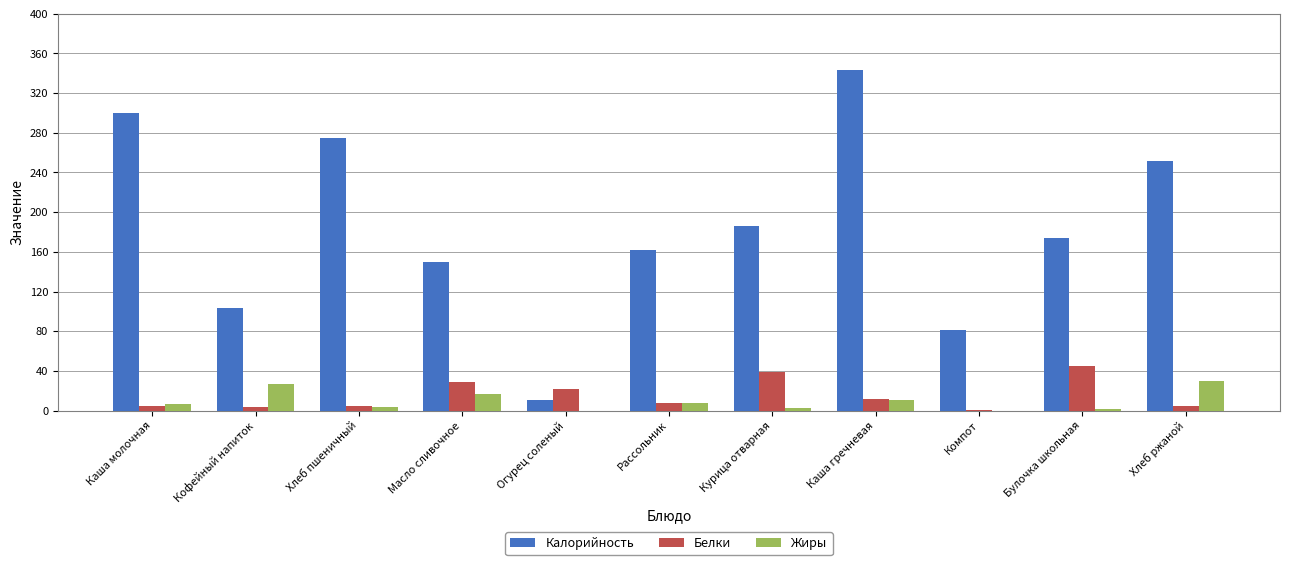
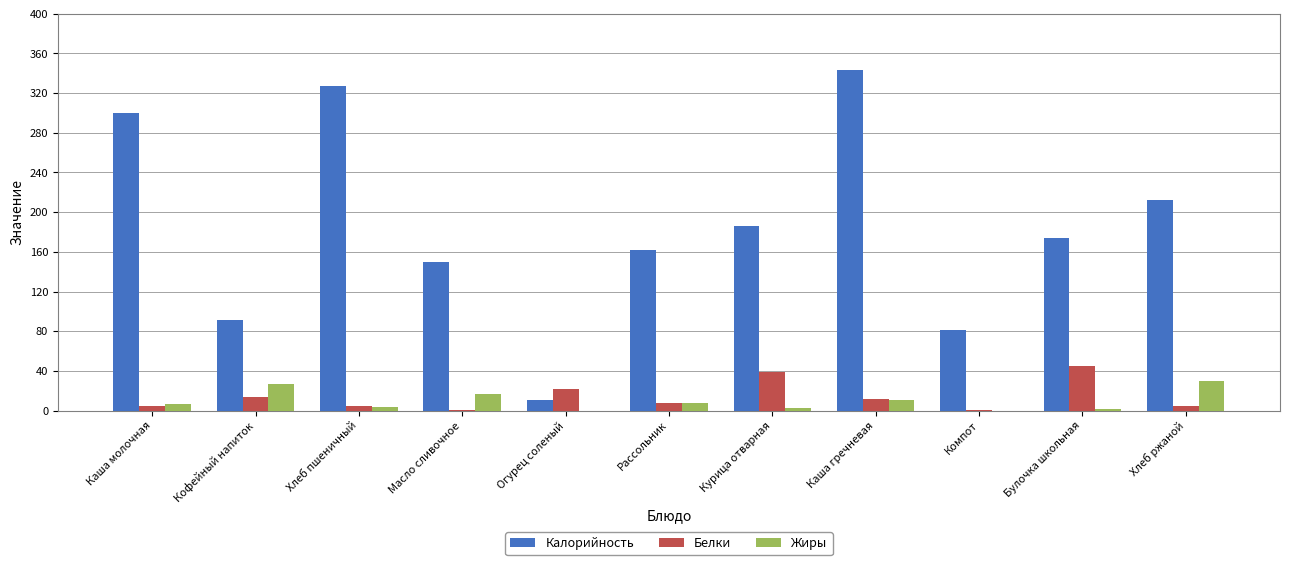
  {
    "Калорийность": {
      "Каша молочная": 300,
-     "Кофейный напиток": 100,
-     "Хлеб пшеничный": 280,
+     "Кофейный напиток": 90,
+     "Хлеб пшеничный": 330,
      "Масло сливочное": 150,
      "Огурец соленый": 10,
      "Рассольник": 160,
      "Курица отварная": 190,
      "Каша гречневая": 340,
      "Компот": 80,
      "Булочка школьная": 170,
-     "Хлеб ржаной": 250
+     "Хлеб ржаной": 210
    },
    "Белки": {
      "Каша молочная": 10,
-     "Кофейный напиток": 0,
+     "Кофейный напиток": 10,
      "Хлеб пшеничный": 10,
-     "Масло сливочное": 30,
+     "Масло сливочное": 0,
      "Огурец соленый": 20,
      "Рассольник": 10,
      "Курица отварная": 40,
      "Каша гречневая": 10,
      "Булочка школьная": 50,
      "Хлеб ржаной": 10
    },
    "Жиры": {
      "Каша молочная": 10,
      "Кофейный напиток": 30,
      "Хлеб пшеничный": 0,
      "Масло сливочное": 20,
      "Огурец соленый": 0,
      "Рассольник": 10,
      "Курица отварная": 0,
      "Каша гречневая": 10,
      "Компот": 0,
      "Хлеб ржаной": 30
    }
  }
